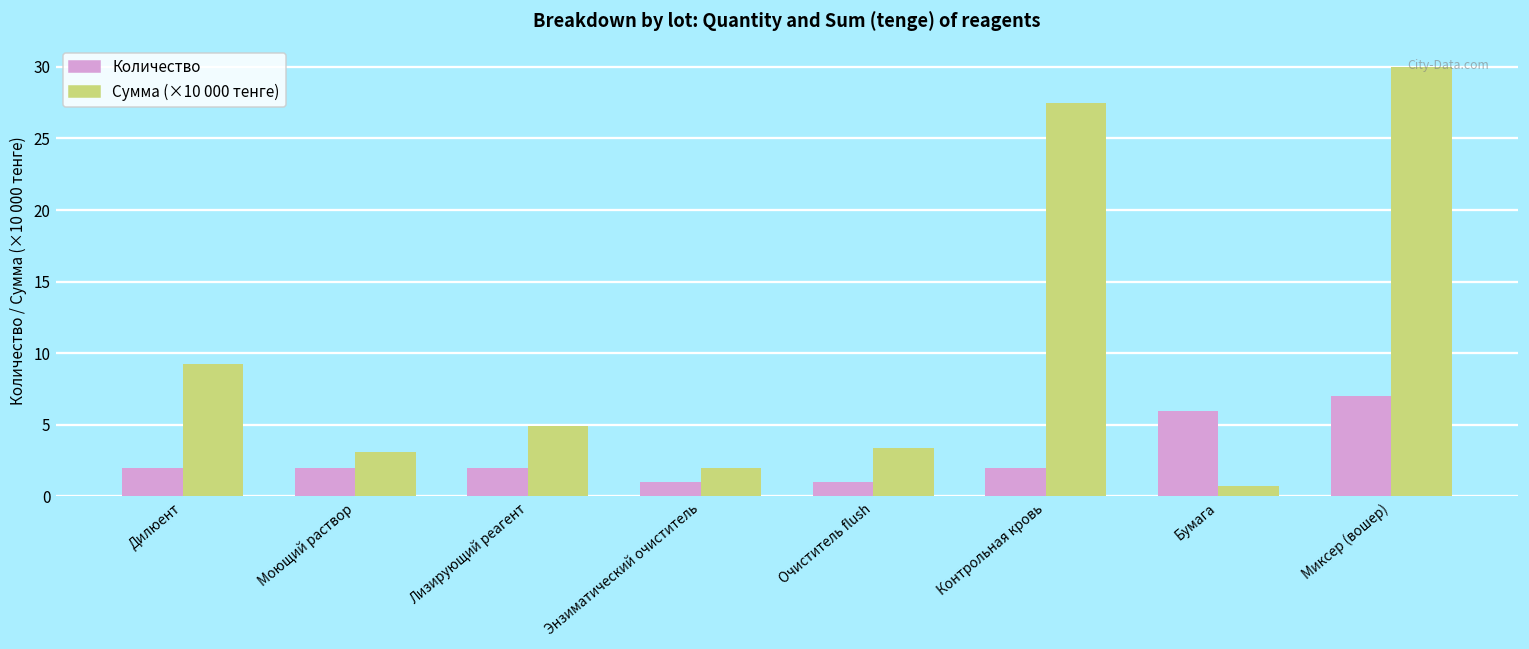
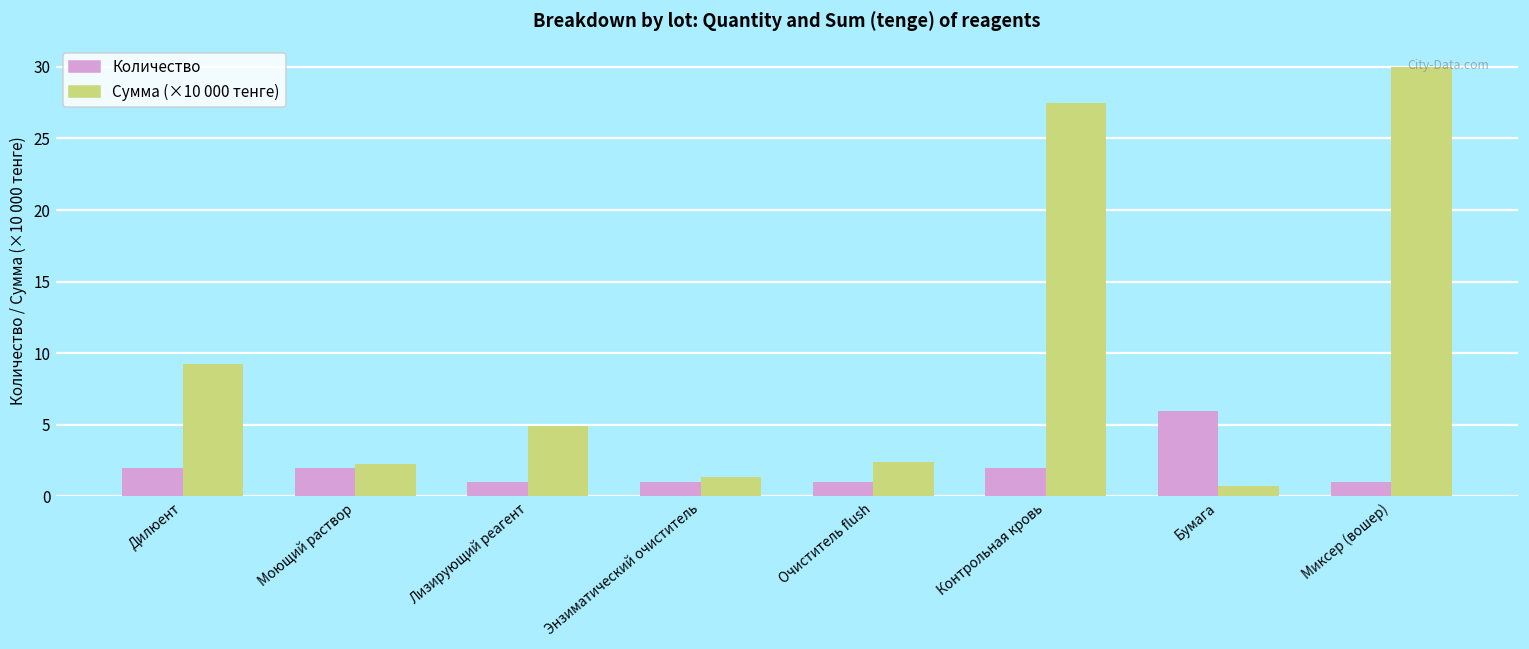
  {
    "Количество": {
      "Дилюент": 2,
      "Моющий раствор": 2,
-     "Лизирующий реагент": 2,
+     "Лизирующий реагент": 1,
      "Энзиматический очиститель": 1,
      "Очиститель flush": 1,
      "Контрольная кровь": 2,
      "Бумага": 6,
-     "Миксер (вошер)": 7
+     "Миксер (вошер)": 1
    },
    "Сумма (×10 000 тенге)": {
      "Дилюент": 9.2,
-     "Моющий раствор": 3.1,
+     "Моющий раствор": 2.2,
      "Лизирующий реагент": 4.9,
-     "Энзиматический очиститель": 2.0,
-     "Очиститель flush": 3.4,
+     "Энзиматический очиститель": 1.4,
+     "Очиститель flush": 2.4,
      "Контрольная кровь": 27.5,
      "Бумага": 0.7,
      "Миксер (вошер)": 30.0
    }
  }
